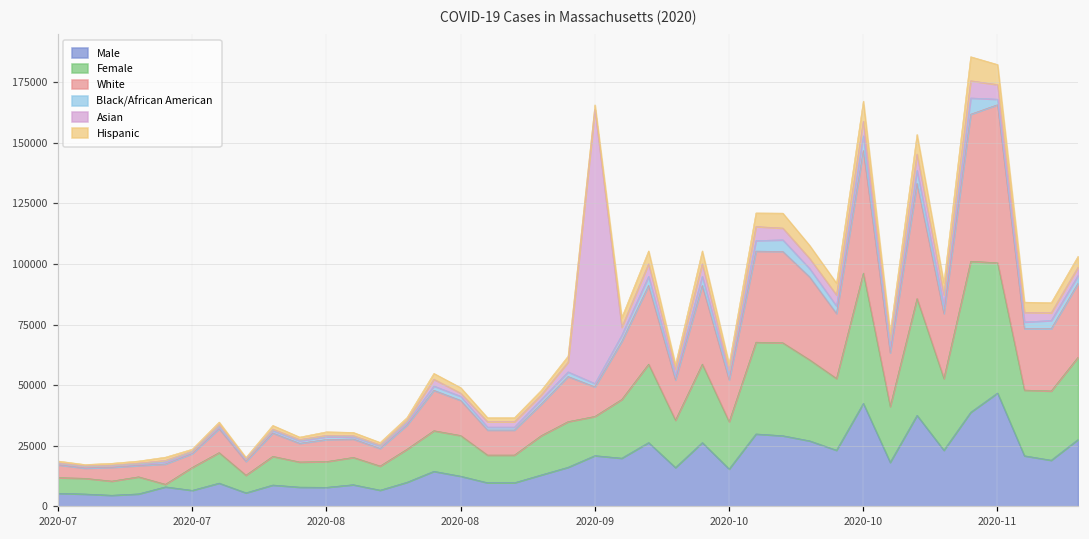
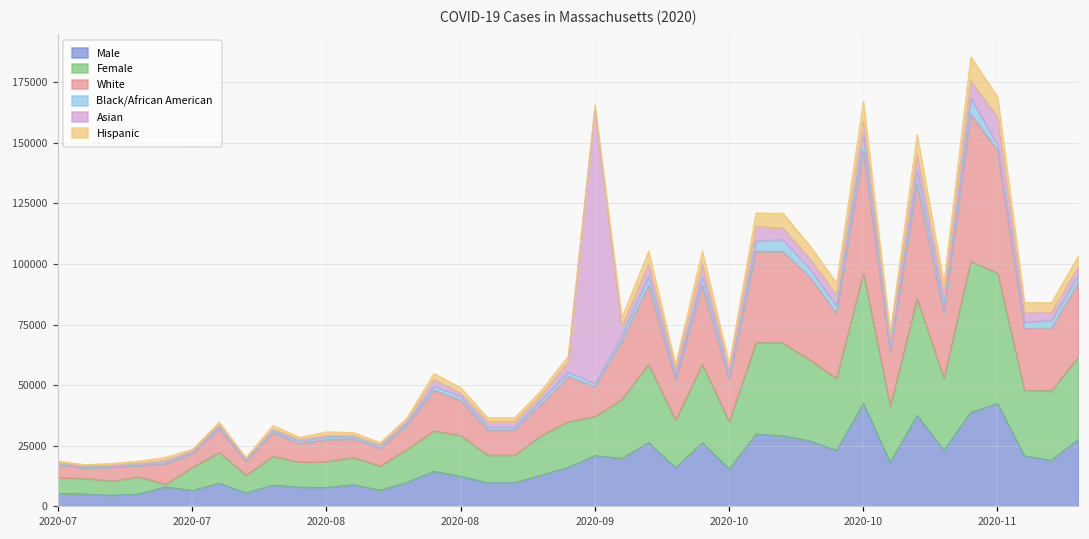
  {
    "Male": {
      "2020-09": 21000,
-     "2020-11": 47000
+     "2020-11": 43000
    },
    "Female": {
      "2020-09": 16000,
      "2020-11": 54000
    },
    "White": {
      "2020-09": 12000,
-     "2020-11": 65000
+     "2020-11": 51000
    },
    "Black/African American": {
      "2020-09": 1000,
      "2020-11": 2000
    },
    "Asian": {
      "2020-09": 113000,
-     "2020-11": 6000
+     "2020-11": 12000
    },
    "Hispanic": {
      "2020-09": 2000,
      "2020-11": 8000
    }
  }
